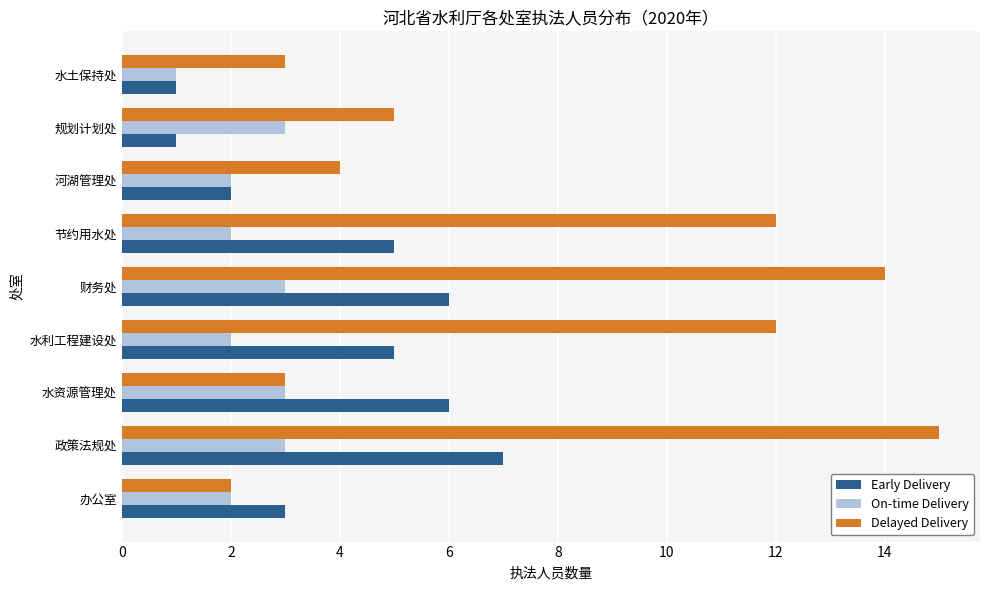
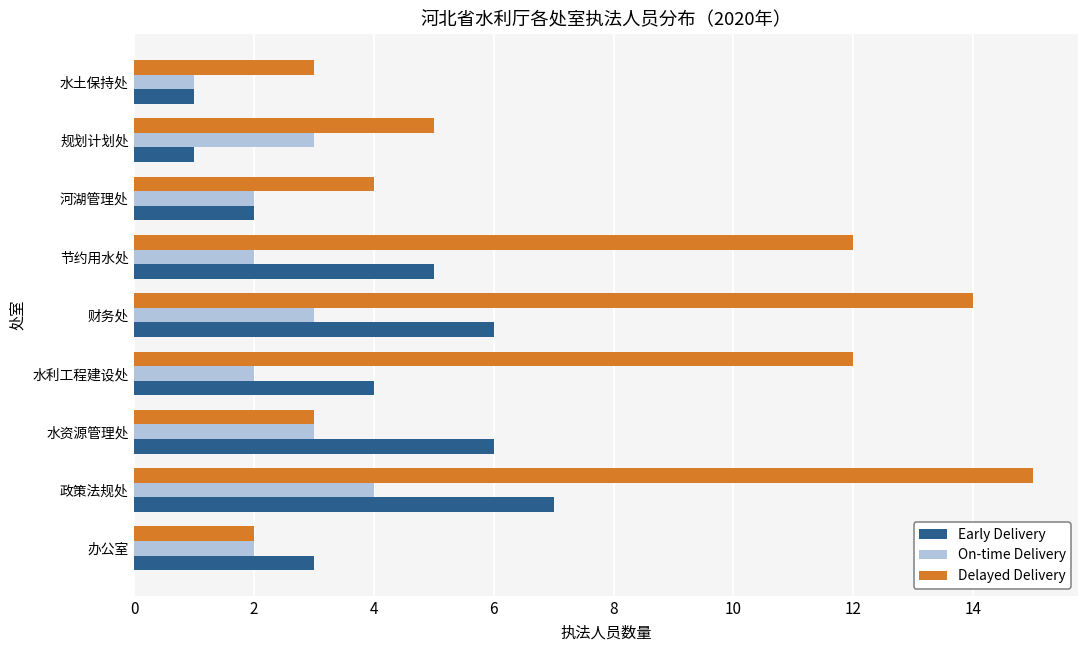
  {
    "Early Delivery": {
      "水土保持处": 1,
      "规划计划处": 1,
      "河湖管理处": 2,
      "节约用水处": 5,
      "财务处": 6,
-     "水利工程建设处": 5,
+     "水利工程建设处": 4,
      "水资源管理处": 6,
      "政策法规处": 7,
      "办公室": 3
    },
    "On-time Delivery": {
      "水土保持处": 1,
      "规划计划处": 3,
      "河湖管理处": 2,
      "节约用水处": 2,
      "财务处": 3,
      "水利工程建设处": 2,
      "水资源管理处": 3,
-     "政策法规处": 3,
+     "政策法规处": 4,
      "办公室": 2
    },
    "Delayed Delivery": {
      "水土保持处": 3,
      "规划计划处": 5,
      "河湖管理处": 4,
      "节约用水处": 12,
      "财务处": 14,
      "水利工程建设处": 12,
      "水资源管理处": 3,
      "政策法规处": 15,
      "办公室": 2
    }
  }
